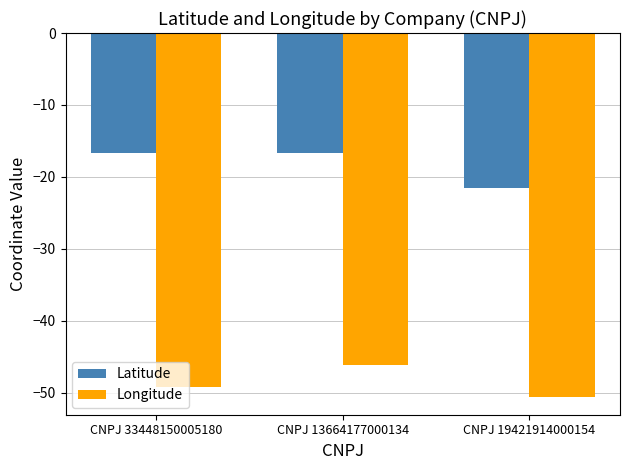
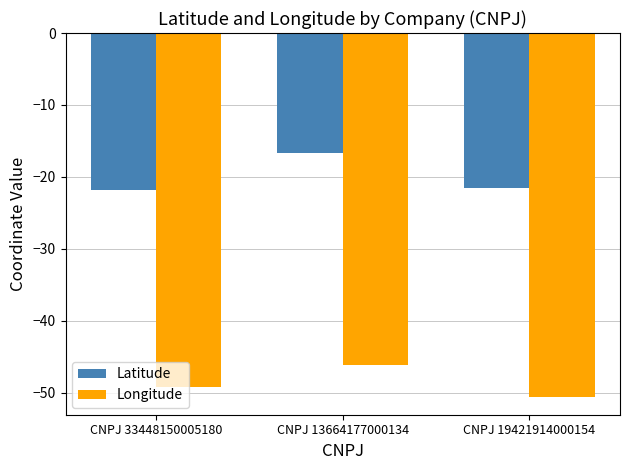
  {
    "Latitude": {
-     "CNPJ 33448150005180": -17,
+     "CNPJ 33448150005180": -22,
      "CNPJ 13664177000134": -17,
      "CNPJ 19421914000154": -22
    },
    "Longitude": {
      "CNPJ 33448150005180": -49,
      "CNPJ 13664177000134": -46,
      "CNPJ 19421914000154": -51
    }
  }
